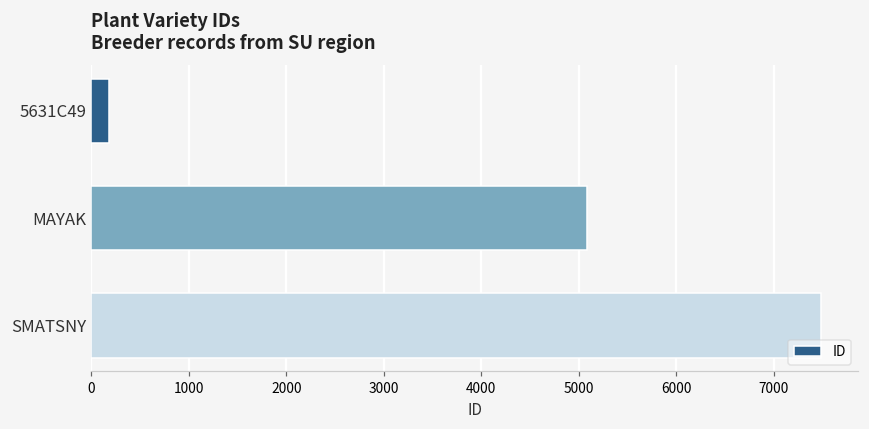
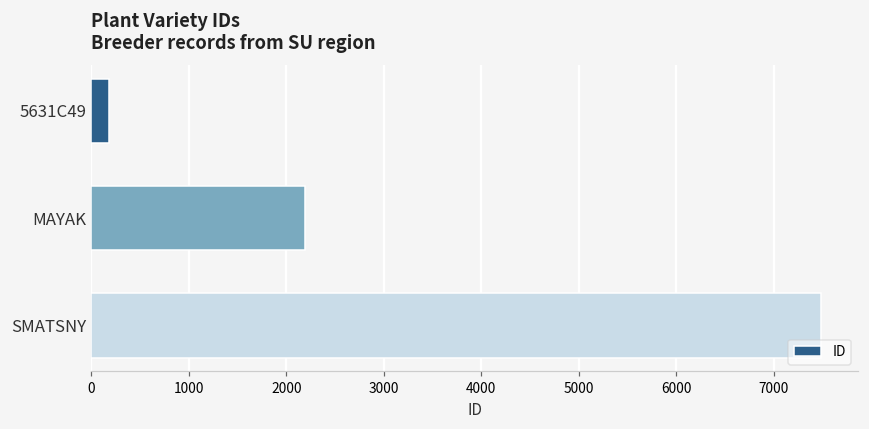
  {
    "5631C49": 200,
-   "MAYAK": 5100,
+   "MAYAK": 2200,
    "SMATSNY": 7500
  }
